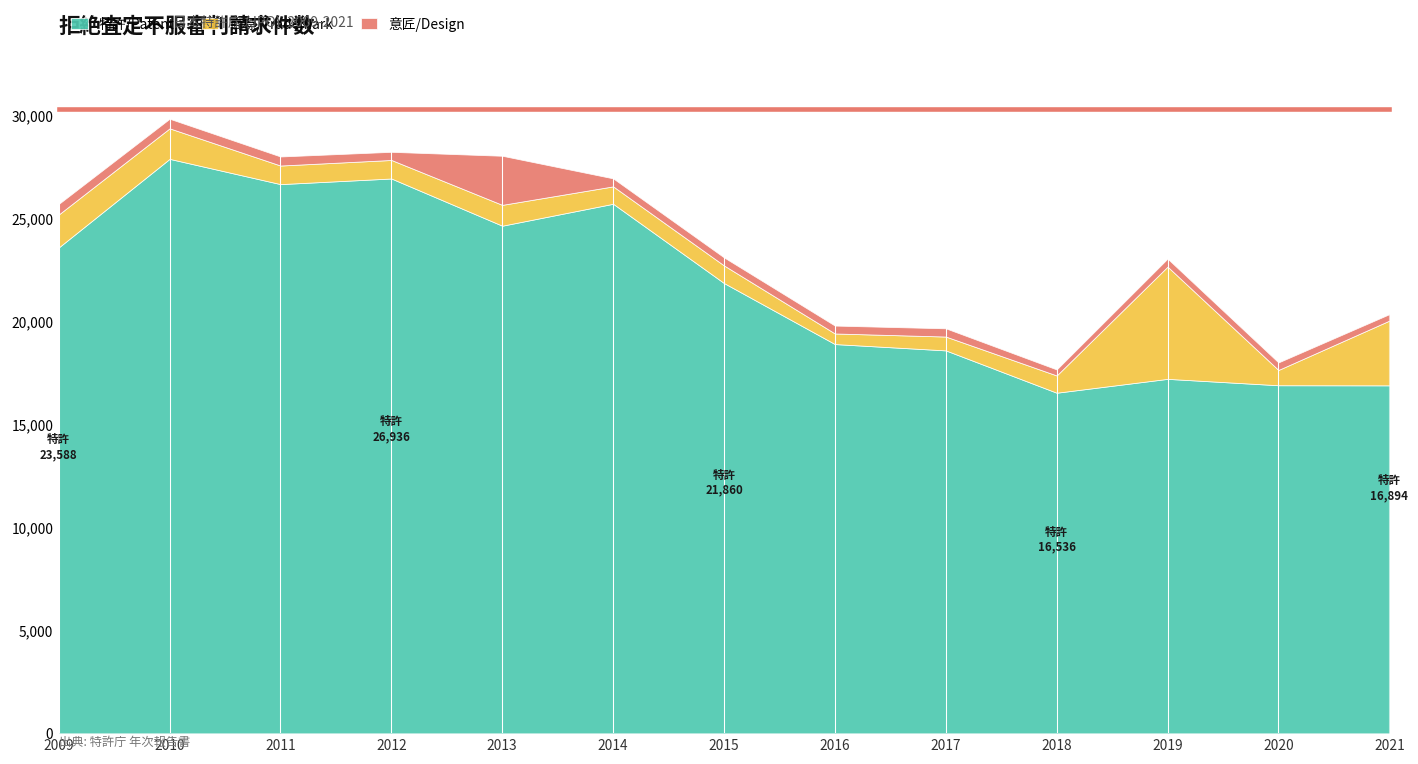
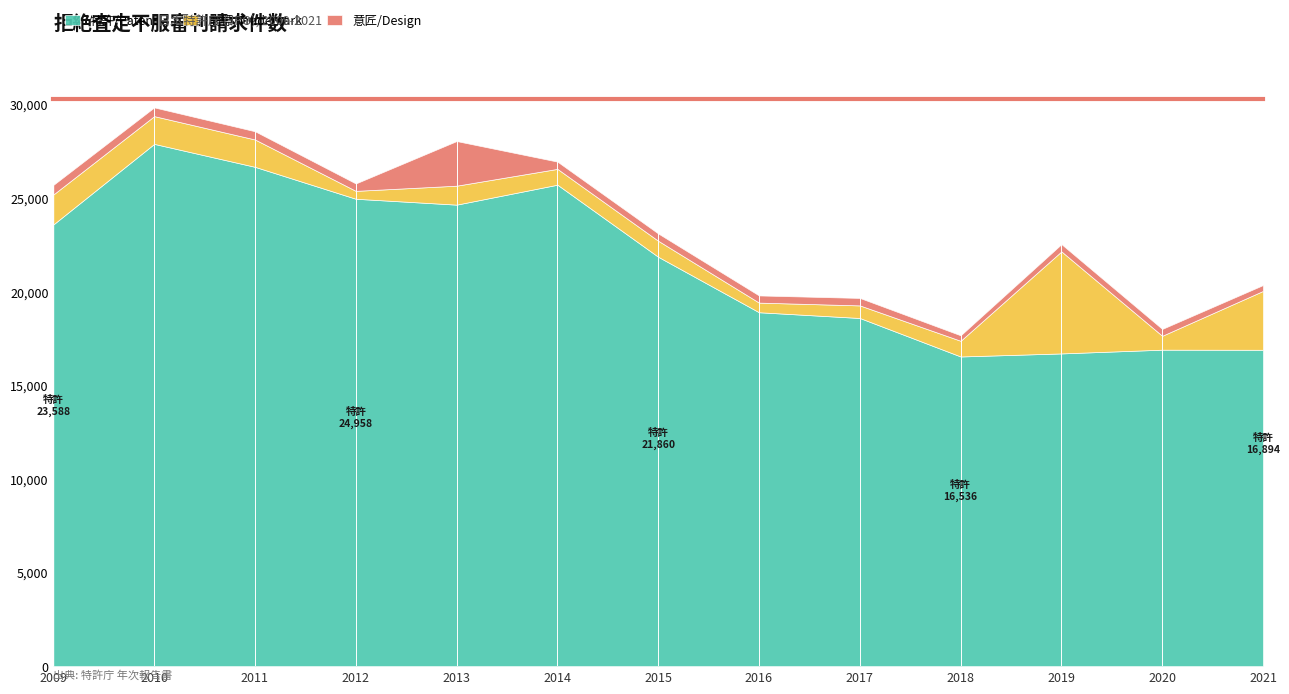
  {
    "特許/Patent": {
-     "2012": "26,936",
-     "2019": "17,200"
+     "2012": "24,958",
+     "2019": "16,700"
    },
    "商標/Trademark": {
      "2009": "1,600",
      "2010": "1,500",
-     "2011": "900",
-     "2012": "900",
+     "2011": "1,500",
+     "2012": "400",
      "2013": "1,000",
      "2014": "800",
      "2015": "900",
      "2016": "500",
      "2017": "700",
      "2018": "800",
      "2019": "5,400",
      "2020": "700",
      "2021": "3,100"
    },
    "意匠/Design": {
      "2009": "500",
      "2010": "500",
      "2011": "400",
      "2012": "400",
      "2013": "2,400",
      "2014": "400",
      "2015": "400",
      "2016": "400",
      "2017": "400",
      "2018": "300",
      "2019": "400",
      "2020": "400",
      "2021": "300"
    }
  }
